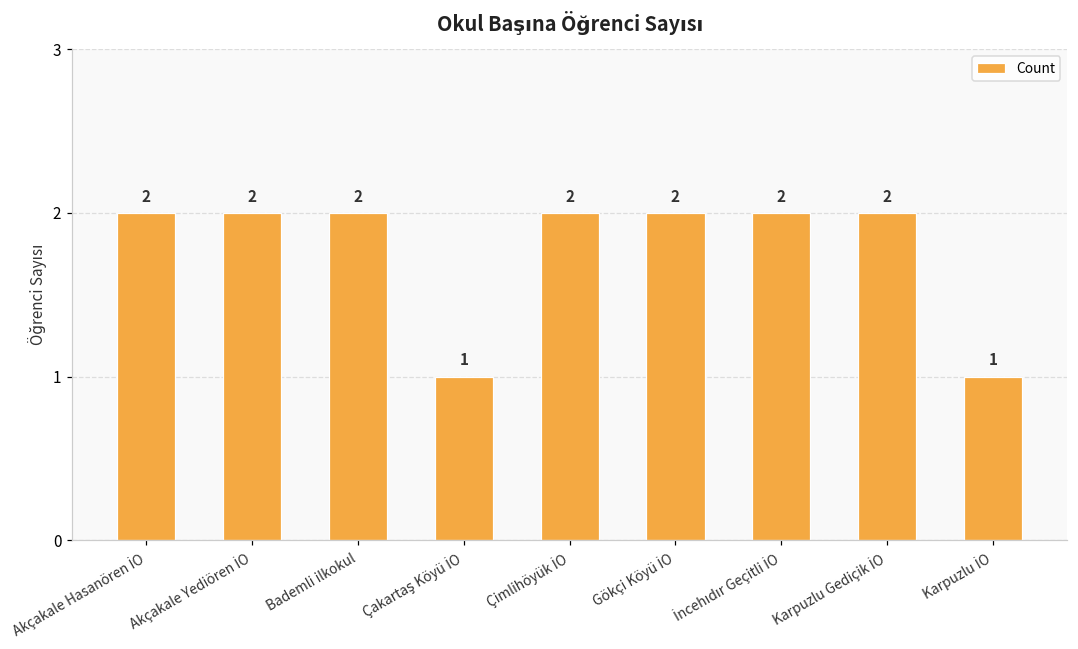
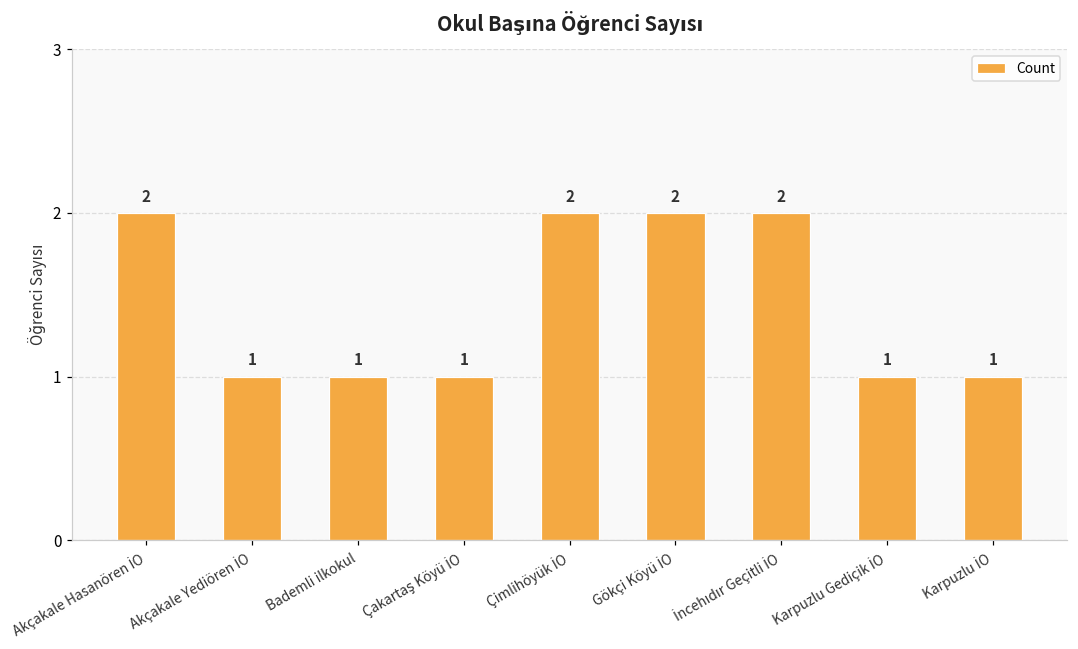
  {
    "Akçakale Hasanören İO": 2,
-   "Akçakale Yediören İO": 2,
-   "Bademli ilkokul": 2,
+   "Akçakale Yediören İO": 1,
+   "Bademli ilkokul": 1,
    "Çakartaş Köyü İO": 1,
    "Çimlihöyük İO": 2,
    "Gökçi Köyü İO": 2,
    "İncehıdır Geçitli İO": 2,
-   "Karpuzlu Gediçik İO": 2,
+   "Karpuzlu Gediçik İO": 1,
    "Karpuzlu İO": 1
  }
